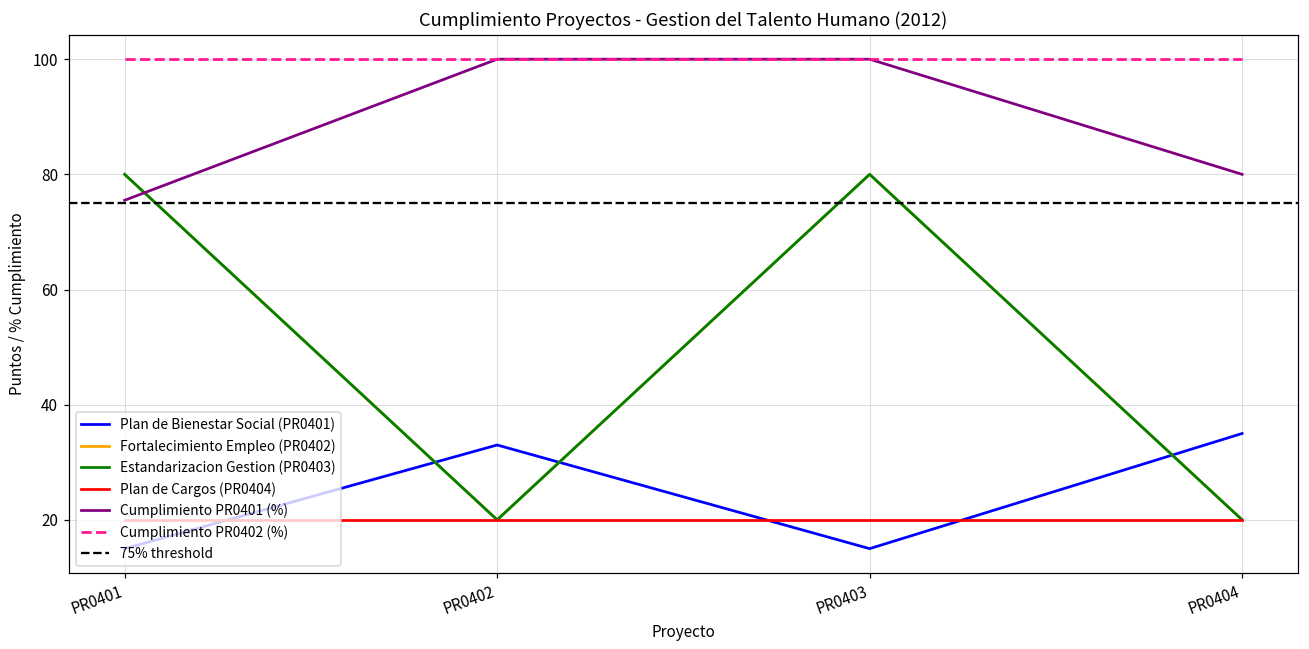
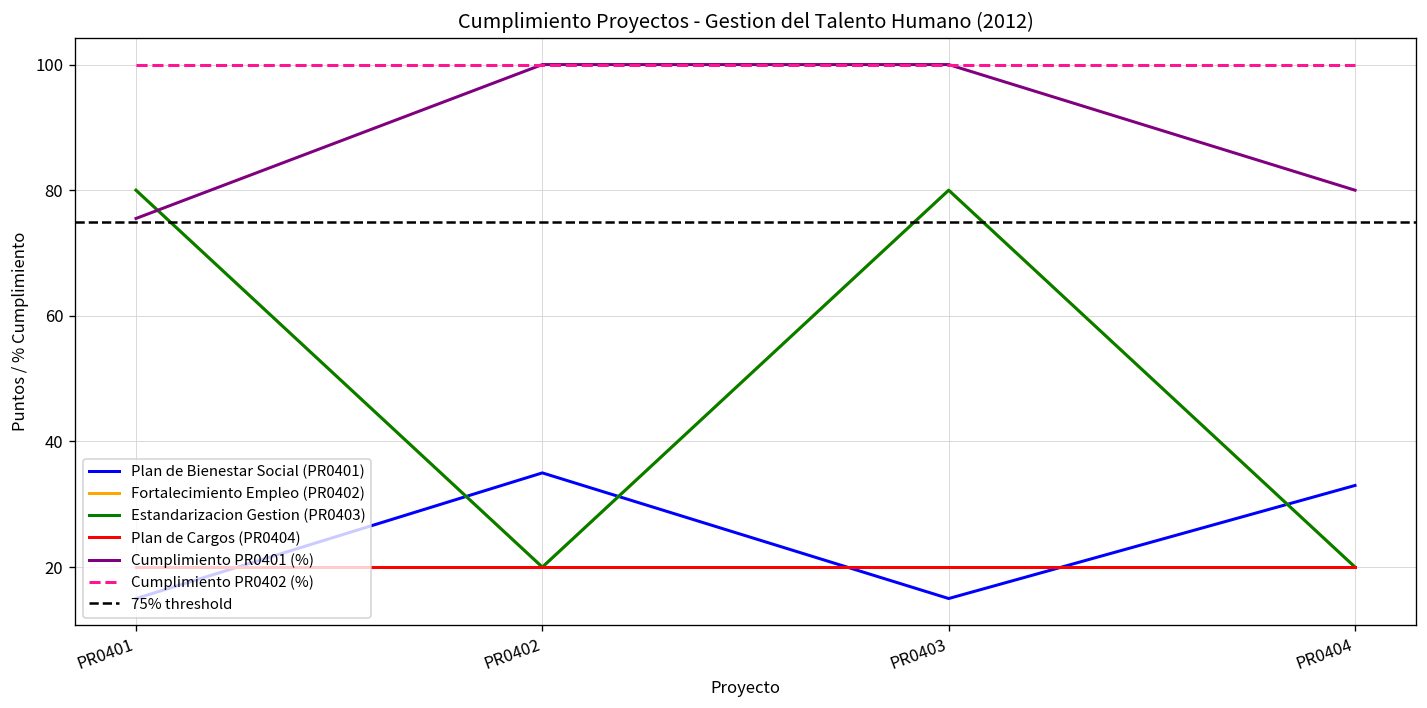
  {
    "Plan de Bienestar Social (PR0401)": {
-     "PR0402": 33,
+     "PR0402": 35,
      "PR0403": 15,
-     "PR0404": 35
+     "PR0404": 33
    },
    "Estandarizacion Gestion (PR0403)": {
      "PR0401": 80,
      "PR0403": 80
    },
    "Plan de Cargos (PR0404)": {
      "PR0403": 20
    },
    "Cumplimiento PR0401 (%)": {
      "PR0401": 76,
      "PR0404": 80
    },
    "Cumplimiento PR0402 (%)": {
      "PR0401": 100,
      "PR0404": 100
    }
  }
